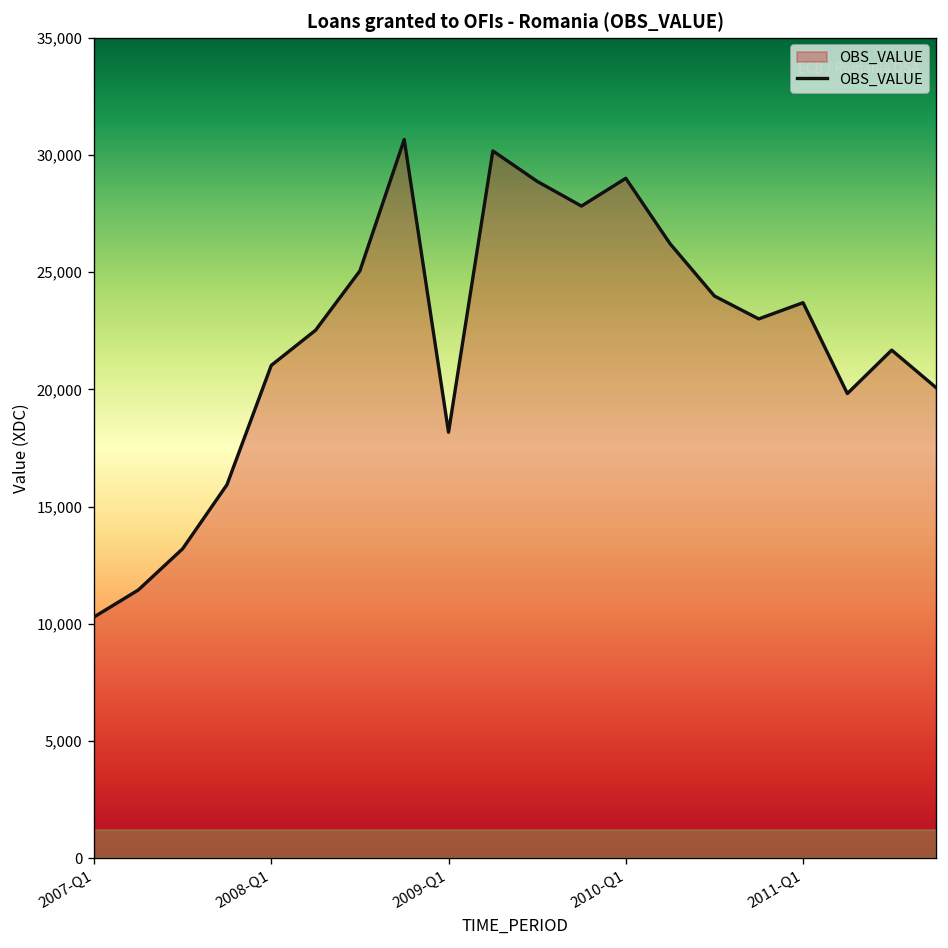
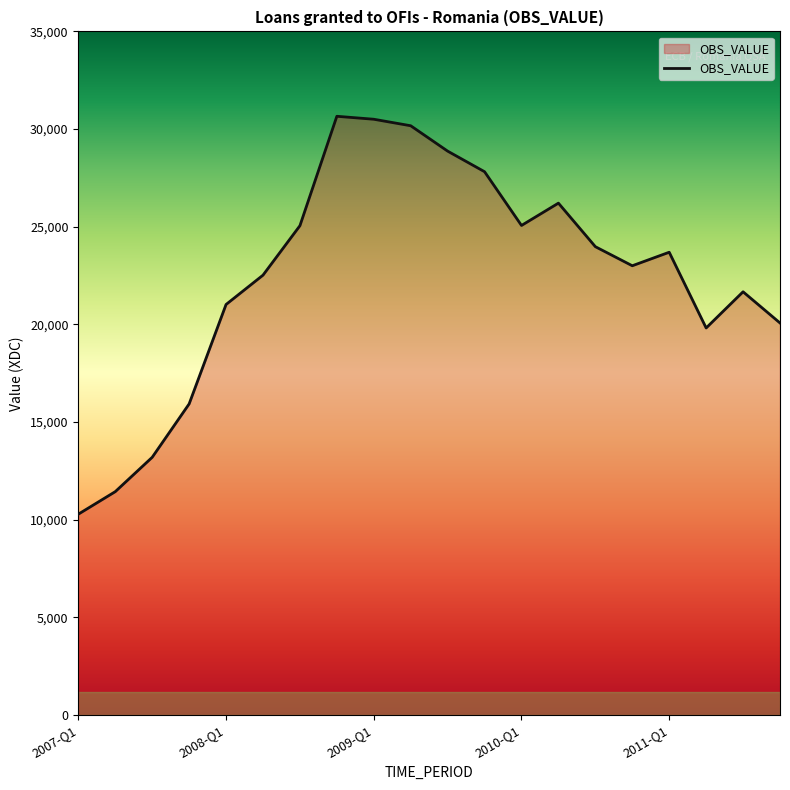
  {
    "2007-Q1": "10,300",
    "2008-Q1": "21,000",
-   "2009-Q1": "18,200",
-   "2010-Q1": "29,000",
+   "2009-Q1": "30,500",
+   "2010-Q1": "25,100",
    "2011-Q1": "23,700"
  }
